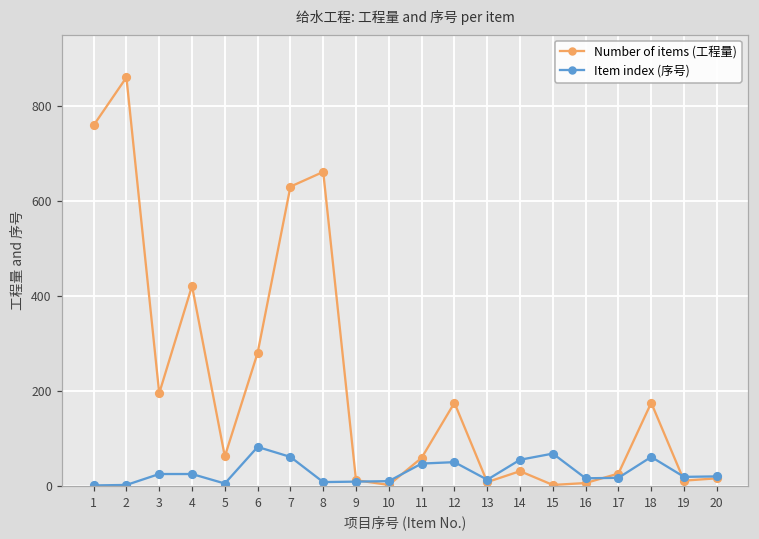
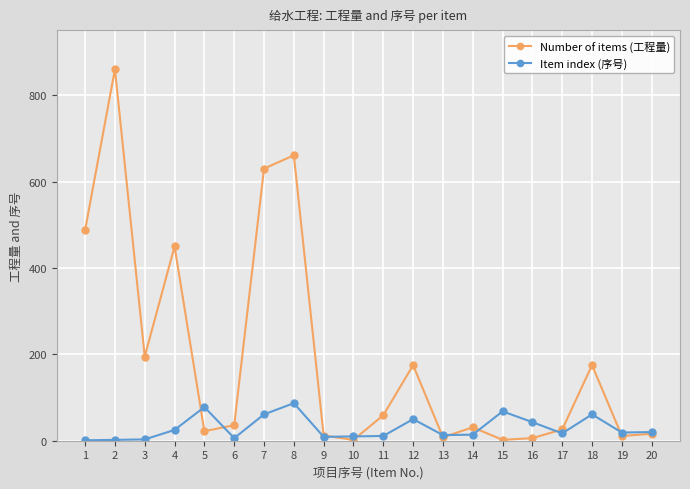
  {
    "Number of items (工程量)": {
-     "1": 760,
+     "1": 490,
      "2": 860,
      "3": 200,
-     "4": 420,
-     "5": 60,
-     "6": 280,
+     "4": 450,
+     "5": 20,
+     "6": 40,
      "7": 630,
      "8": 660,
      "10": 0,
      "11": 60,
      "12": 180,
      "14": 30,
      "15": 0,
      "16": 10,
      "17": 30,
      "18": 180,
      "19": 10
    },
    "Item index (序号)": {
      "1": 0,
      "2": 0,
-     "3": 30,
+     "3": 0,
      "4": 30,
-     "5": 10,
-     "6": 80,
+     "5": 80,
+     "6": 10,
      "7": 60,
-     "8": 10,
+     "8": 90,
      "10": 10,
-     "11": 50,
+     "11": 10,
      "12": 50,
-     "14": 60,
+     "14": 10,
      "15": 70,
-     "16": 20,
+     "16": 40,
      "17": 20,
      "18": 60,
      "19": 20
    }
  }
